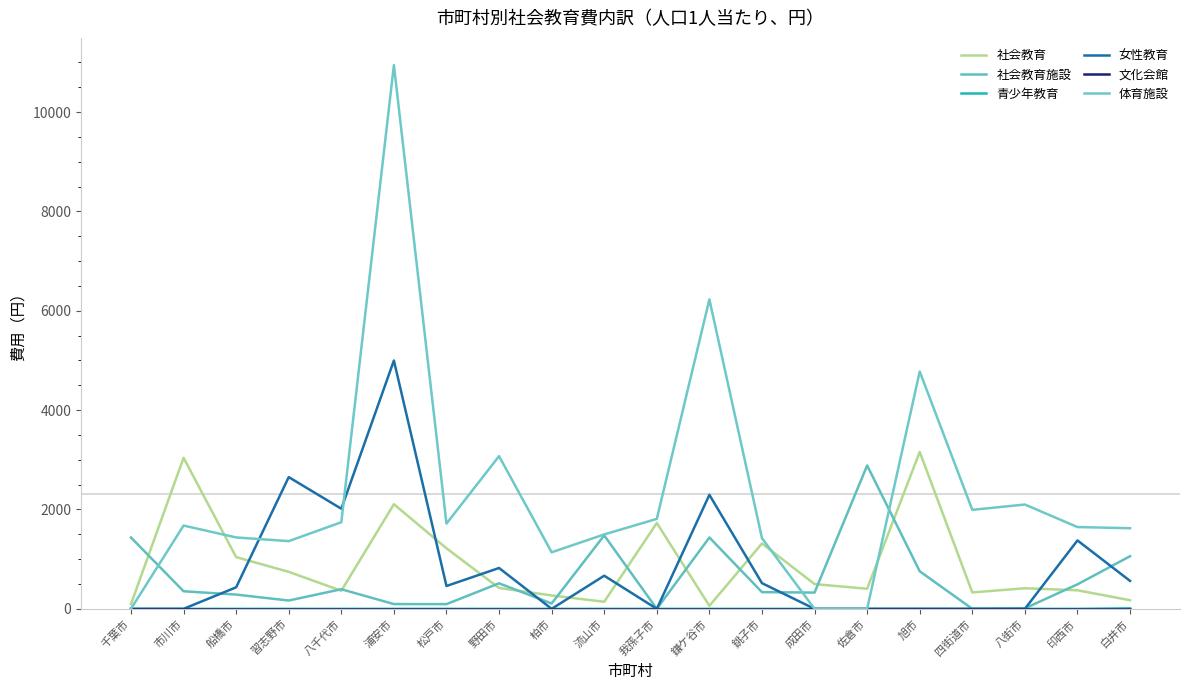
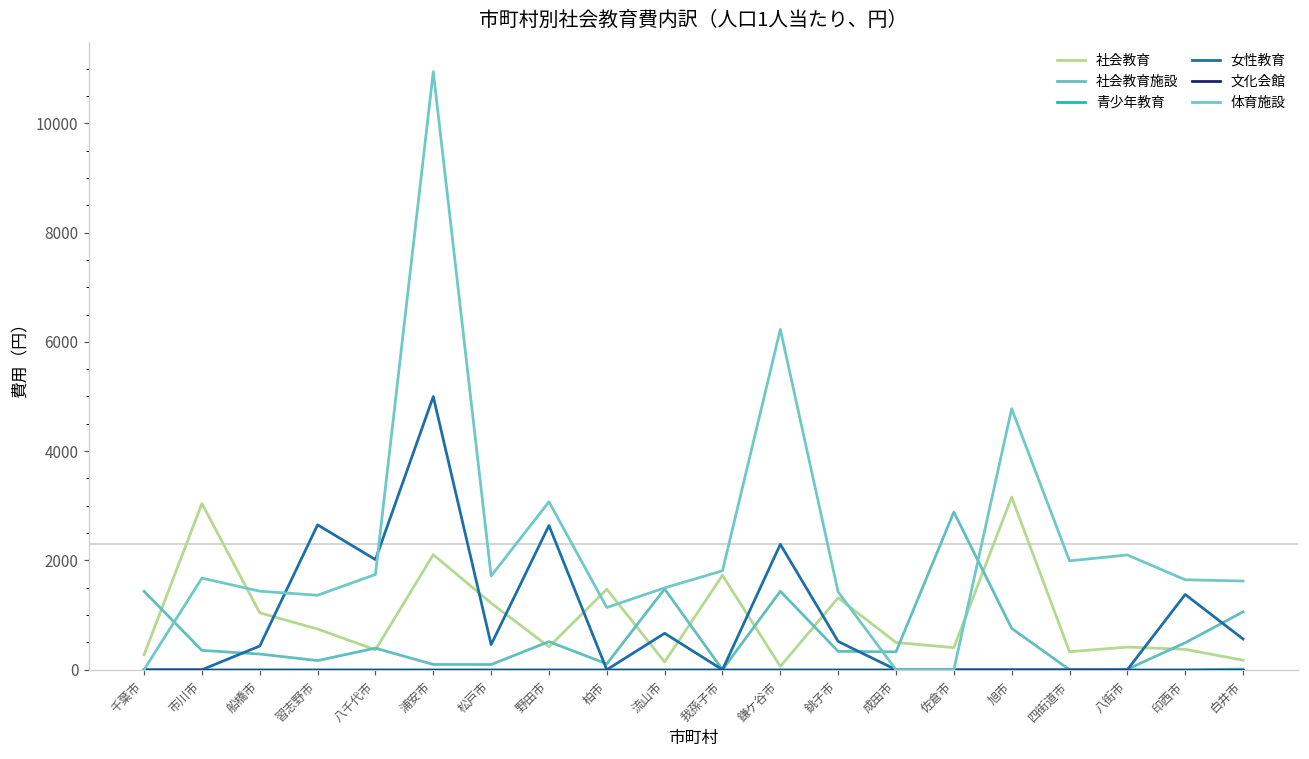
  {
    "社会教育": {
-     "千葉市": 100,
+     "千葉市": 300,
      "市川市": 3000,
      "船橋市": 1000,
      "習志野市": 700,
      "浦安市": 2100,
      "松戸市": 1200,
      "野田市": 400,
-     "柏市": 300,
+     "柏市": 1500,
      "流山市": 100,
      "我孫子市": 1700,
      "鎌ケ谷市": 100,
      "銚子市": 1300,
      "成田市": 500,
      "佐倉市": 400,
      "旭市": 3200,
      "四街道市": 300,
      "八街市": 400,
      "印西市": 400,
      "白井市": 200
    },
    "女性教育": {
      "船橋市": 400,
      "習志野市": 2700,
      "八千代市": 2000,
      "浦安市": 5000,
      "松戸市": 500,
-     "野田市": 800,
+     "野田市": 2600,
      "流山市": 700,
      "鎌ケ谷市": 2300,
      "銚子市": 500,
      "印西市": 1400,
      "白井市": 600
    }
  }
